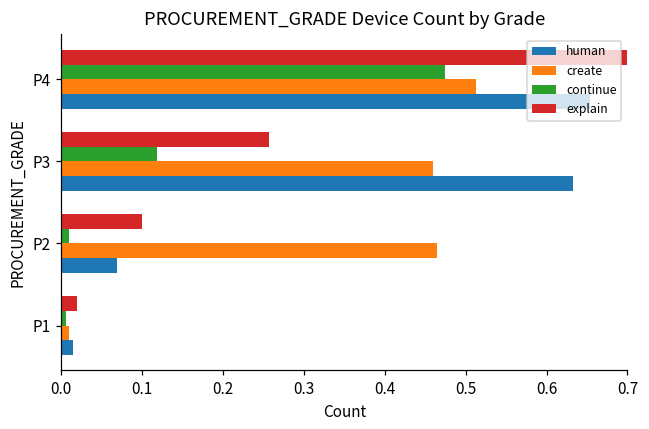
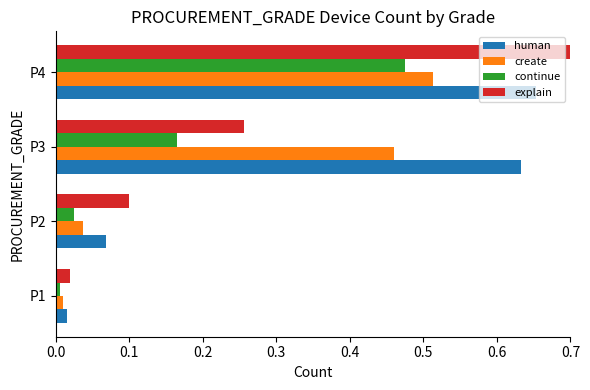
  {
    "human": {
      "P3": 0.63,
      "P2": 0.07,
      "P1": 0.02
    },
    "create": {
      "P4": 0.51,
      "P3": 0.46,
-     "P2": 0.46,
+     "P2": 0.04,
      "P1": 0.01
    },
    "continue": {
      "P4": 0.48,
-     "P3": 0.12,
-     "P2": 0.01,
+     "P3": 0.16,
+     "P2": 0.02,
      "P1": 0.01
    },
    "explain": {
      "P4": 0.70,
      "P3": 0.26,
      "P2": 0.10,
      "P1": 0.02
    }
  }
